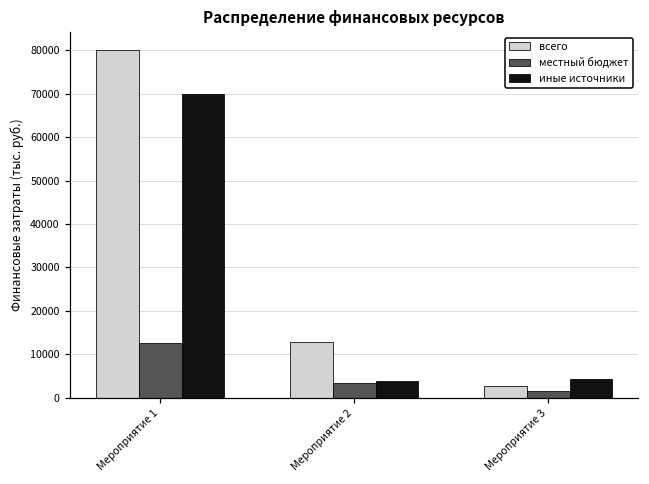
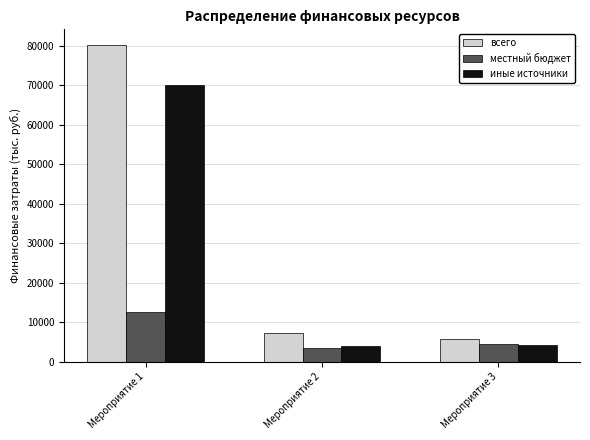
  {
    "всего": {
      "Мероприятие 1": 80000,
-     "Мероприятие 2": 13000,
-     "Мероприятие 3": 3000
+     "Мероприятие 2": 7000,
+     "Мероприятие 3": 6000
    },
    "местный бюджет": {
      "Мероприятие 1": 13000,
      "Мероприятие 2": 3000,
-     "Мероприятие 3": 2000
+     "Мероприятие 3": 4000
    },
    "иные источники": {
      "Мероприятие 1": 70000,
      "Мероприятие 2": 4000,
      "Мероприятие 3": 4000
    }
  }
